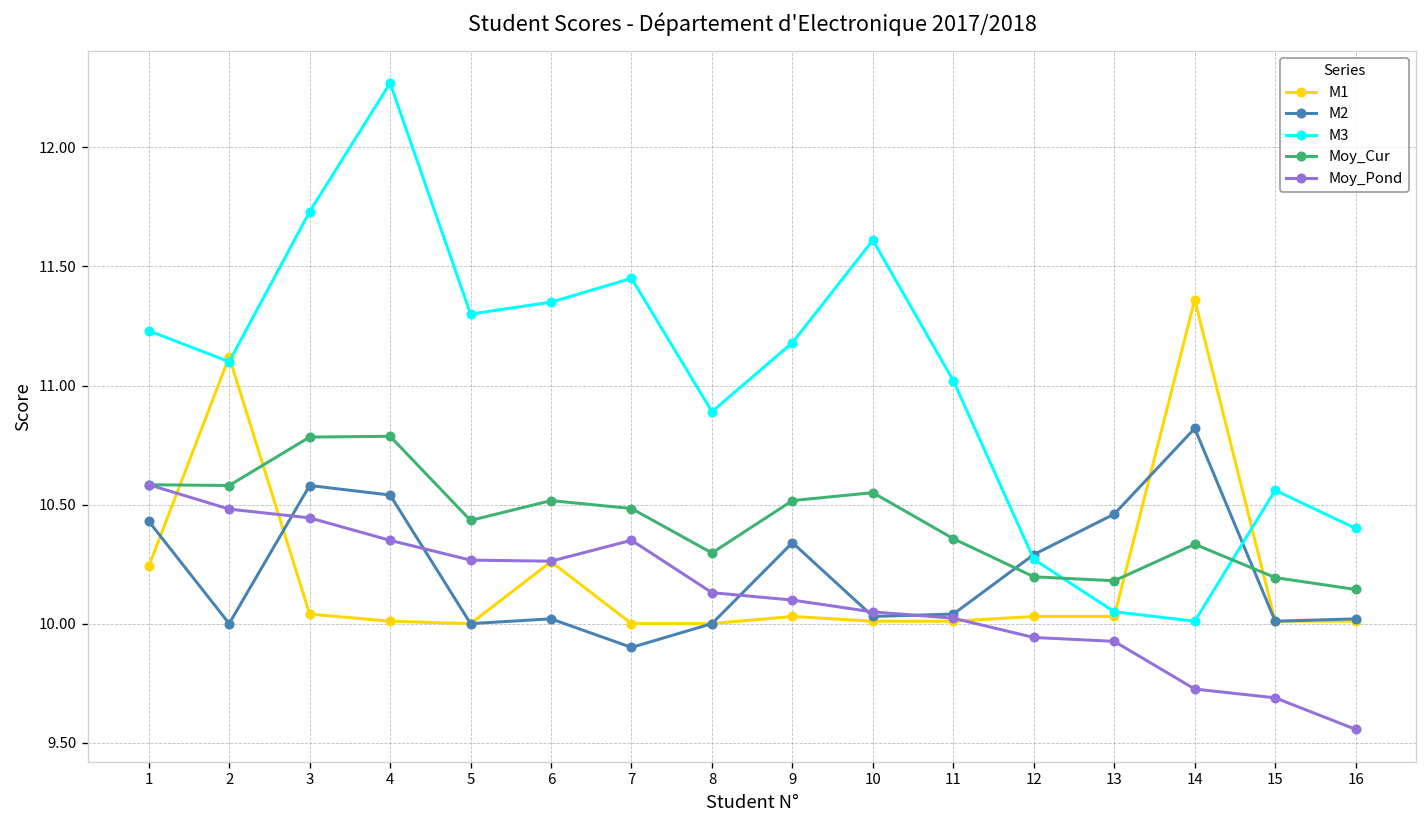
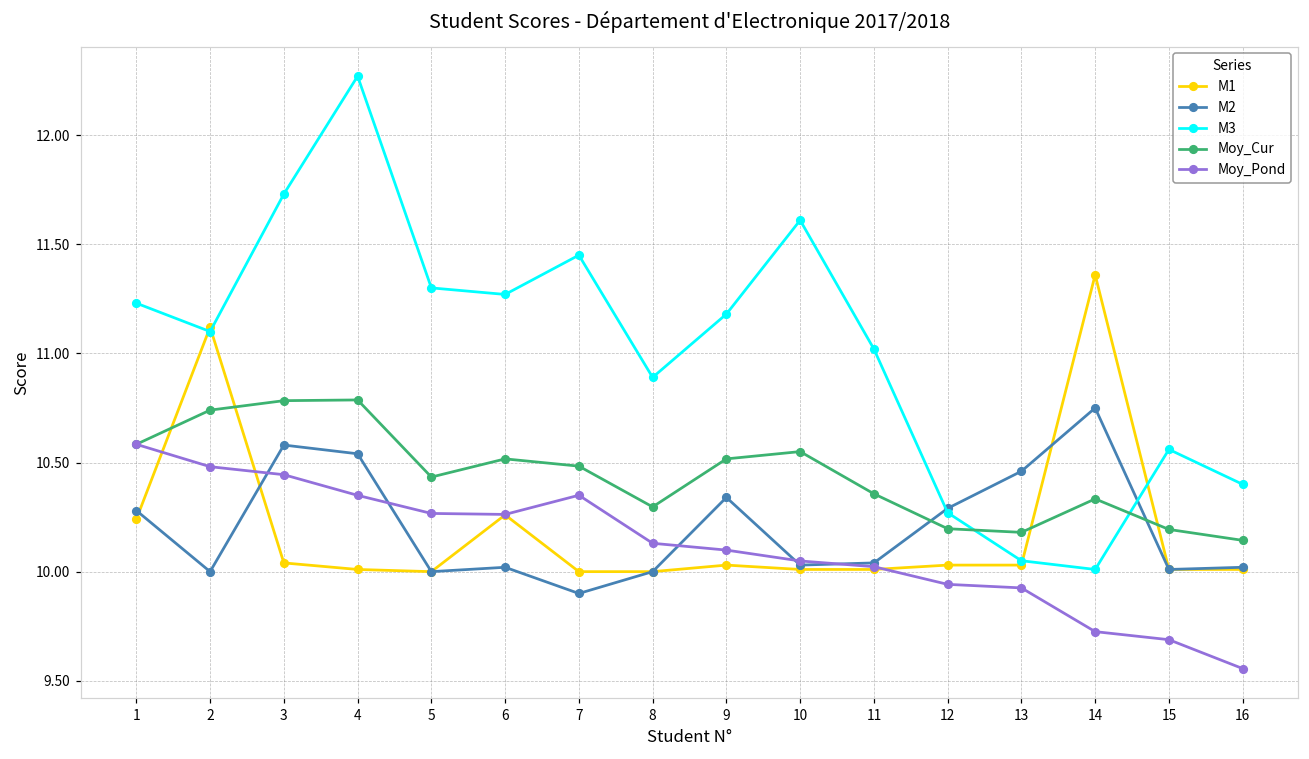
  {
    "M1": {
      "1": 10.24,
      "2": 11.12,
      "3": 10.04,
      "4": 10.01,
      "7": 10.00,
      "9": 10.03,
      "10": 10.01,
      "12": 10.03,
      "13": 10.03,
      "14": 11.36
    },
    "M2": {
-     "1": 10.43,
+     "1": 10.28,
      "2": 10.00,
      "3": 10.58,
      "4": 10.54,
      "6": 10.02,
      "7": 9.90,
      "9": 10.34,
      "10": 10.03,
      "11": 10.04,
      "12": 10.29,
      "13": 10.46,
-     "14": 10.82
+     "14": 10.75
    },
    "M3": {
      "1": 11.23,
      "2": 11.10,
      "3": 11.73,
      "4": 12.27,
      "5": 11.30,
-     "6": 11.35,
+     "6": 11.27,
      "7": 11.45,
      "8": 10.89,
      "9": 11.18,
      "10": 11.61,
      "11": 11.02,
      "12": 10.27,
      "13": 10.05,
      "14": 10.01,
      "15": 10.56,
      "16": 10.40
    },
    "Moy_Cur": {
-     "2": 10.58,
+     "2": 10.74,
      "3": 10.78,
      "4": 10.79,
      "5": 10.43,
      "6": 10.52,
      "7": 10.48,
      "8": 10.30,
      "9": 10.52,
      "10": 10.55,
      "11": 10.36,
      "12": 10.20,
      "13": 10.18,
      "14": 10.33,
      "15": 10.19,
      "16": 10.14
    },
    "Moy_Pond": {
      "2": 10.48,
      "3": 10.44,
      "4": 10.35,
      "5": 10.27,
      "7": 10.35,
      "8": 10.13,
      "9": 10.10,
      "10": 10.05,
      "12": 9.94,
      "13": 9.93,
      "14": 9.73,
      "15": 9.69,
      "16": 9.56
    }
  }
